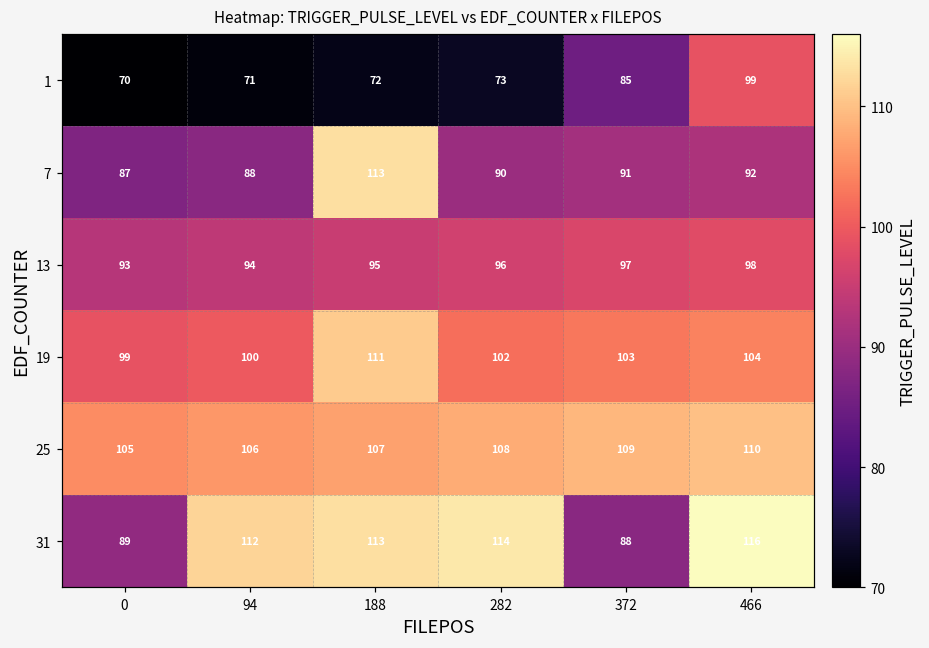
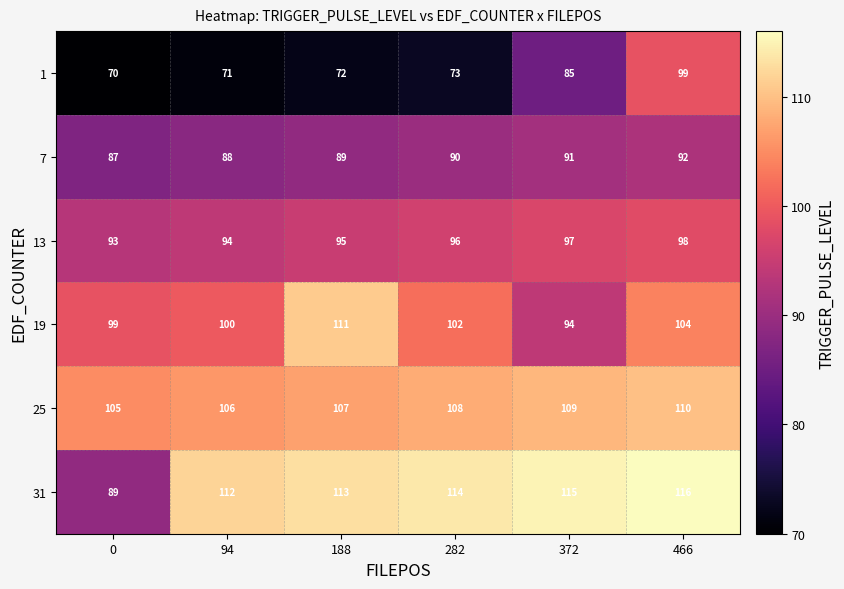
  {
    "1": {
      "0": 70,
      "94": 71,
      "188": 72,
      "282": 73,
      "372": 85,
      "466": 99
    },
    "7": {
      "0": 87,
      "94": 88,
-     "188": 113,
+     "188": 89,
      "282": 90,
      "372": 91,
      "466": 92
    },
    "13": {
      "0": 93,
      "94": 94,
      "188": 95,
      "282": 96,
      "372": 97,
      "466": 98
    },
    "19": {
      "0": 99,
      "94": 100,
      "188": 111,
      "282": 102,
-     "372": 103,
+     "372": 94,
      "466": 104
    },
    "25": {
      "0": 105,
      "94": 106,
      "188": 107,
      "282": 108,
      "372": 109,
      "466": 110
    },
    "31": {
      "0": 89,
      "94": 112,
      "188": 113,
      "282": 114,
-     "372": 88,
+     "372": 115,
      "466": 116
    }
  }
